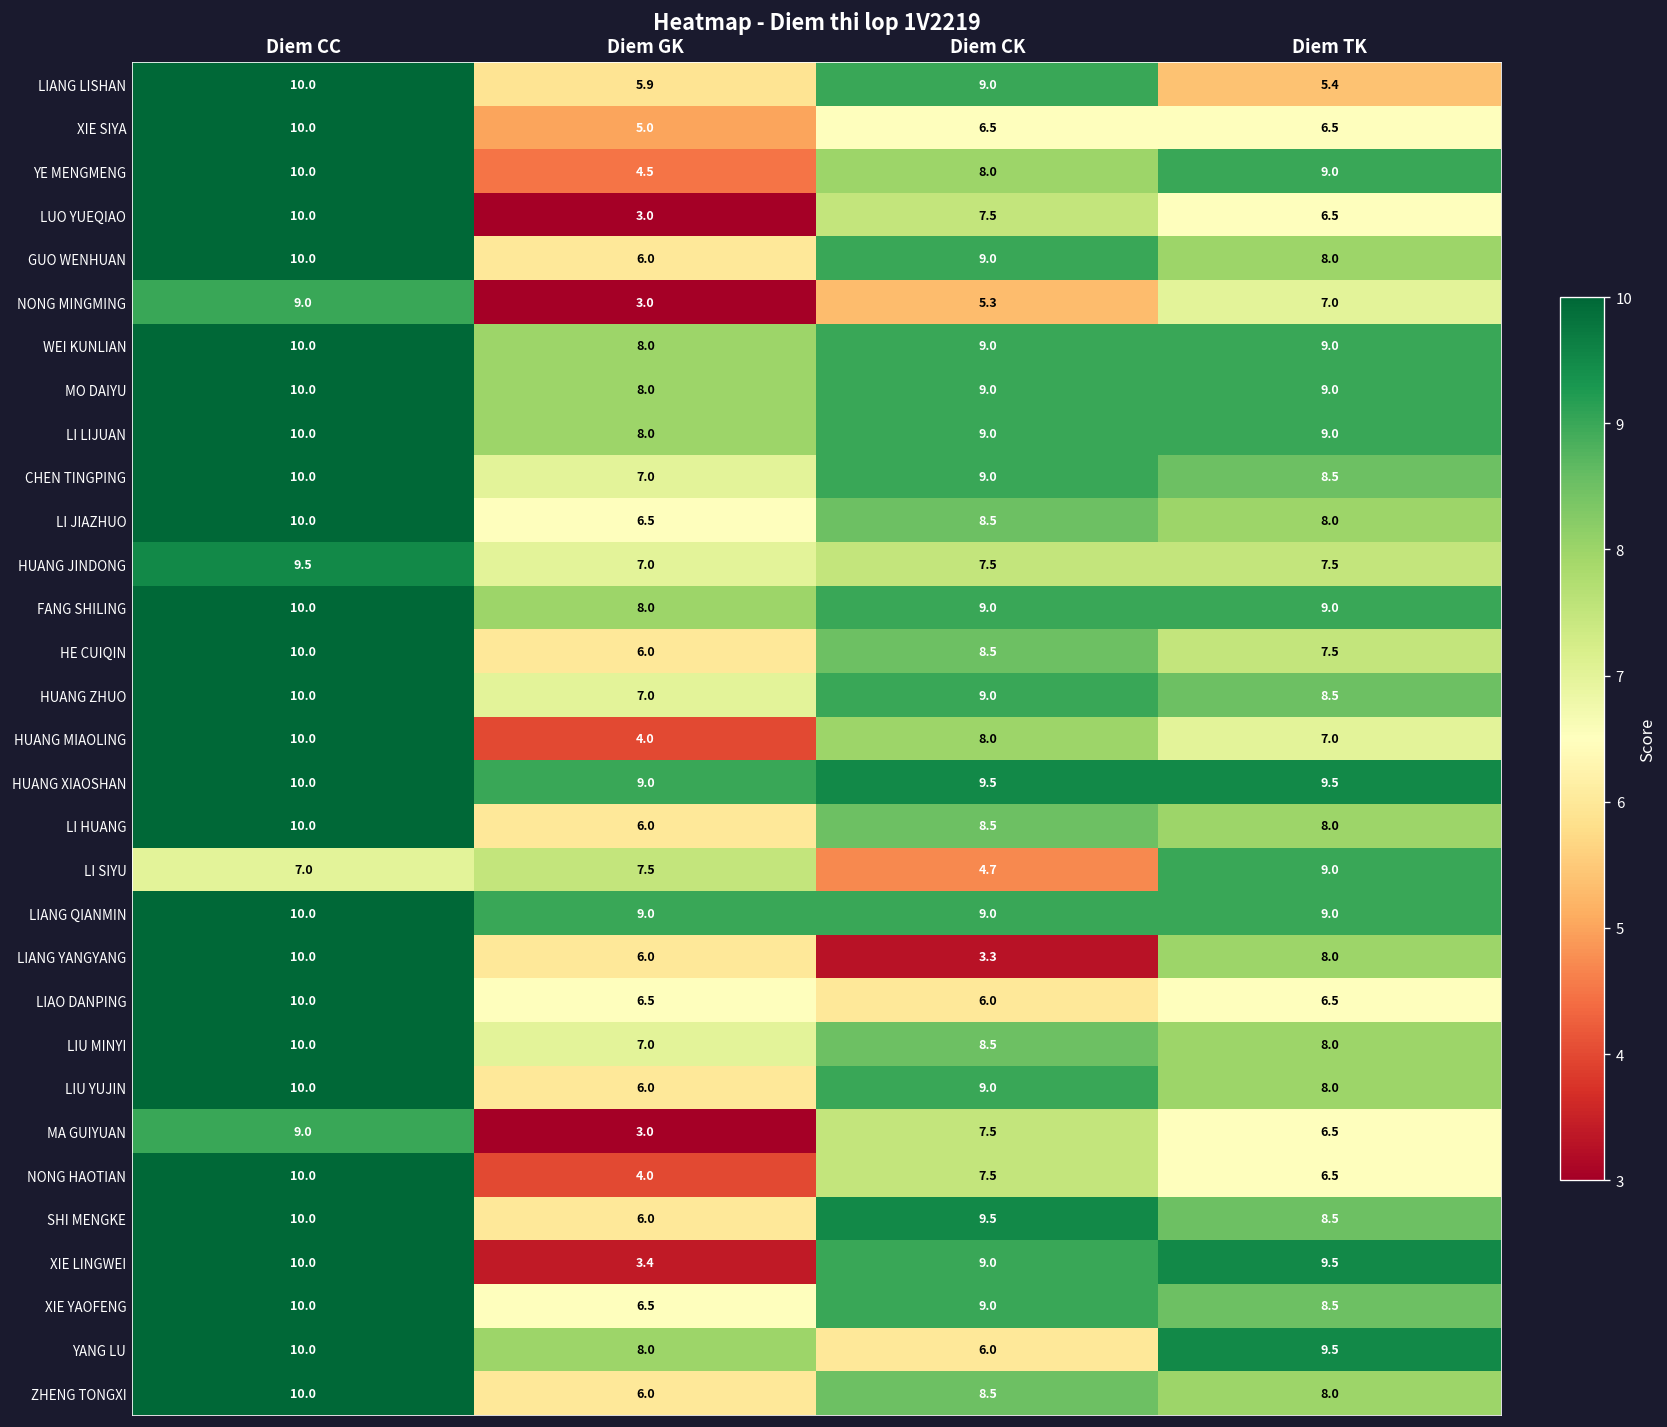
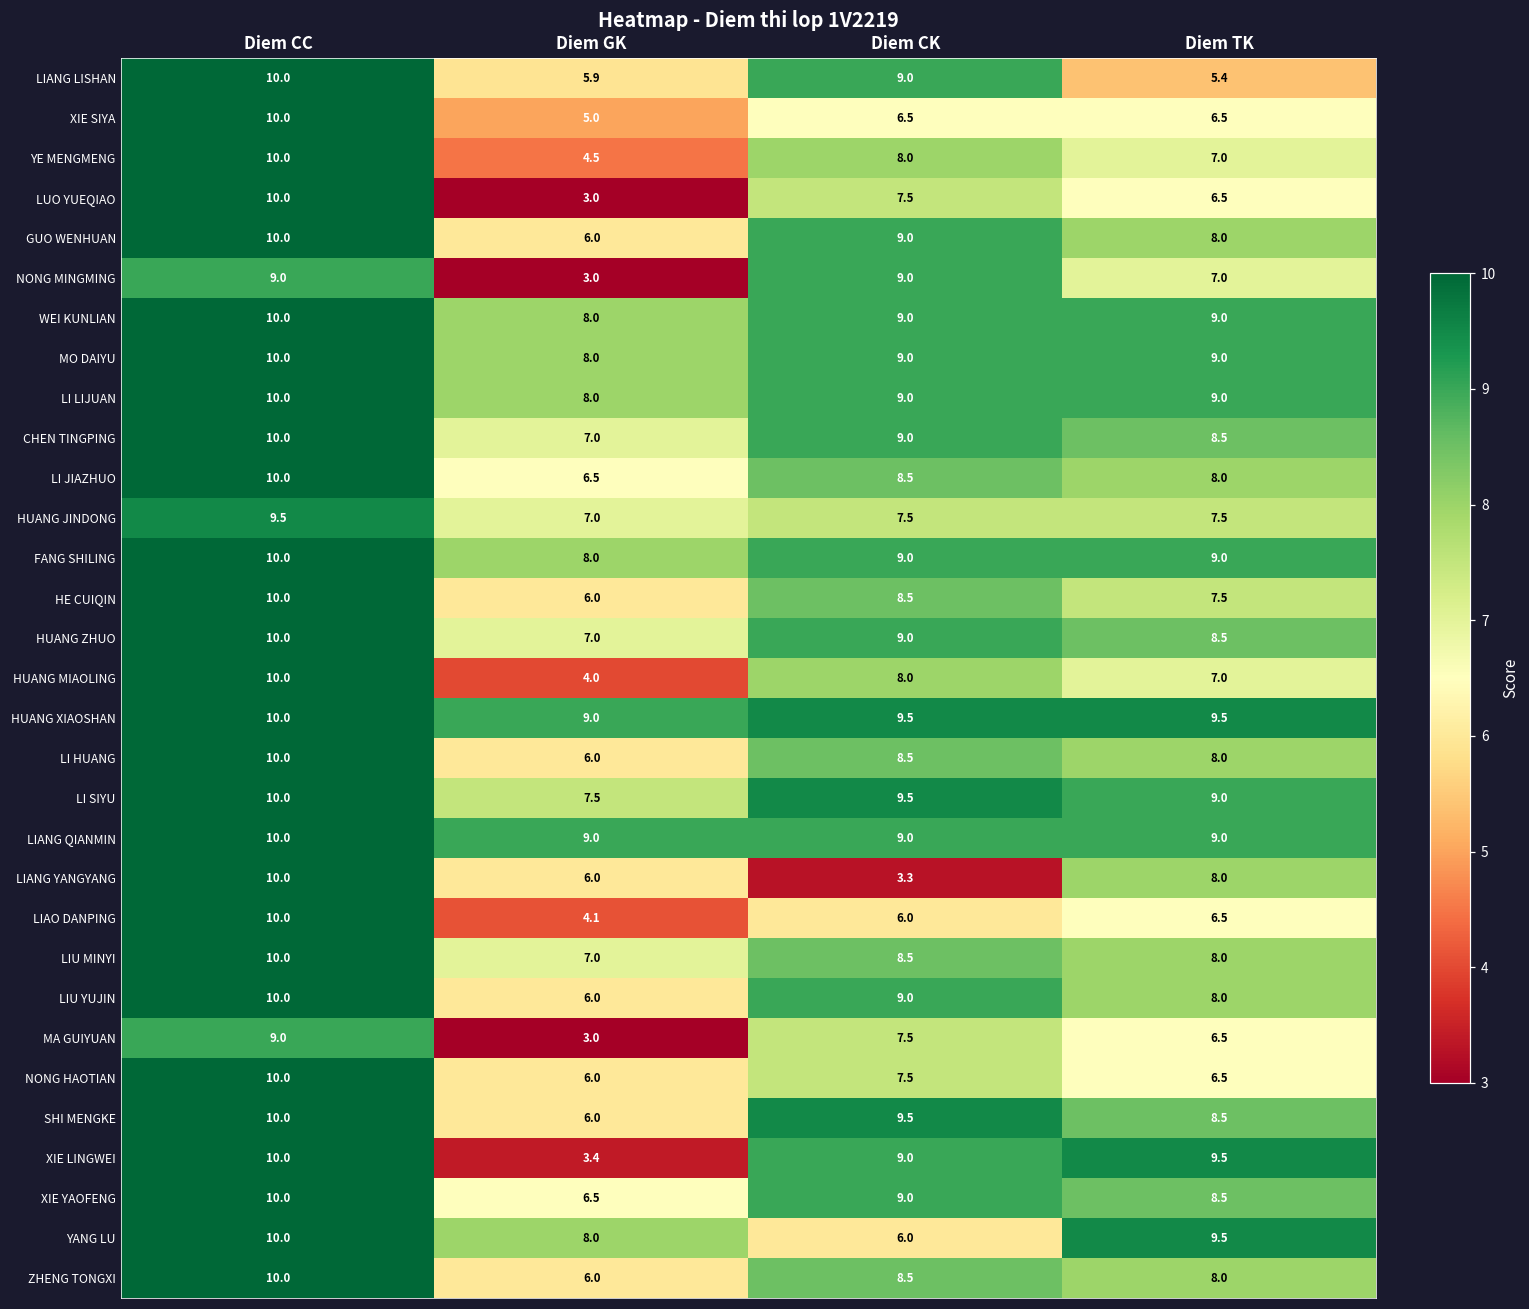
  {
    "LIANG LISHAN": {
      "Diem CC": 10.0,
      "Diem GK": 5.9,
      "Diem CK": 9.0,
      "Diem TK": 5.4
    },
    "XIE SIYA": {
      "Diem CC": 10.0,
      "Diem GK": 5.0,
      "Diem CK": 6.5,
      "Diem TK": 6.5
    },
    "YE MENGMENG": {
      "Diem CC": 10.0,
      "Diem GK": 4.5,
      "Diem CK": 8.0,
-     "Diem TK": 9.0
+     "Diem TK": 7.0
    },
    "LUO YUEQIAO": {
      "Diem CC": 10.0,
      "Diem GK": 3.0,
      "Diem CK": 7.5,
      "Diem TK": 6.5
    },
    "GUO WENHUAN": {
      "Diem CC": 10.0,
      "Diem GK": 6.0,
      "Diem CK": 9.0,
      "Diem TK": 8.0
    },
    "NONG MINGMING": {
      "Diem CC": 9.0,
      "Diem GK": 3.0,
-     "Diem CK": 5.3,
+     "Diem CK": 9.0,
      "Diem TK": 7.0
    },
    "WEI KUNLIAN": {
      "Diem CC": 10.0,
      "Diem GK": 8.0,
      "Diem CK": 9.0,
      "Diem TK": 9.0
    },
    "MO DAIYU": {
      "Diem CC": 10.0,
      "Diem GK": 8.0,
      "Diem CK": 9.0,
      "Diem TK": 9.0
    },
    "LI LIJUAN": {
      "Diem CC": 10.0,
      "Diem GK": 8.0,
      "Diem CK": 9.0,
      "Diem TK": 9.0
    },
    "CHEN TINGPING": {
      "Diem CC": 10.0,
      "Diem GK": 7.0,
      "Diem CK": 9.0,
      "Diem TK": 8.5
    },
    "LI JIAZHUO": {
      "Diem CC": 10.0,
      "Diem GK": 6.5,
      "Diem CK": 8.5,
      "Diem TK": 8.0
    },
    "HUANG JINDONG": {
      "Diem CC": 9.5,
      "Diem GK": 7.0,
      "Diem CK": 7.5,
      "Diem TK": 7.5
    },
    "FANG SHILING": {
      "Diem CC": 10.0,
      "Diem GK": 8.0,
      "Diem CK": 9.0,
      "Diem TK": 9.0
    },
    "HE CUIQIN": {
      "Diem CC": 10.0,
      "Diem GK": 6.0,
      "Diem CK": 8.5,
      "Diem TK": 7.5
    },
    "HUANG ZHUO": {
      "Diem CC": 10.0,
      "Diem GK": 7.0,
      "Diem CK": 9.0,
      "Diem TK": 8.5
    },
    "HUANG MIAOLING": {
      "Diem CC": 10.0,
      "Diem GK": 4.0,
      "Diem CK": 8.0,
      "Diem TK": 7.0
    },
    "HUANG XIAOSHAN": {
      "Diem CC": 10.0,
      "Diem GK": 9.0,
      "Diem CK": 9.5,
      "Diem TK": 9.5
    },
    "LI HUANG": {
      "Diem CC": 10.0,
      "Diem GK": 6.0,
      "Diem CK": 8.5,
      "Diem TK": 8.0
    },
    "LI SIYU": {
-     "Diem CC": 7.0,
+     "Diem CC": 10.0,
      "Diem GK": 7.5,
-     "Diem CK": 4.7,
+     "Diem CK": 9.5,
      "Diem TK": 9.0
    },
    "LIANG QIANMIN": {
      "Diem CC": 10.0,
      "Diem GK": 9.0,
      "Diem CK": 9.0,
      "Diem TK": 9.0
    },
    "LIANG YANGYANG": {
      "Diem CC": 10.0,
      "Diem GK": 6.0,
      "Diem CK": 3.3,
      "Diem TK": 8.0
    },
    "LIAO DANPING": {
      "Diem CC": 10.0,
-     "Diem GK": 6.5,
+     "Diem GK": 4.1,
      "Diem CK": 6.0,
      "Diem TK": 6.5
    },
    "LIU MINYI": {
      "Diem CC": 10.0,
      "Diem GK": 7.0,
      "Diem CK": 8.5,
      "Diem TK": 8.0
    },
    "LIU YUJIN": {
      "Diem CC": 10.0,
      "Diem GK": 6.0,
      "Diem CK": 9.0,
      "Diem TK": 8.0
    },
    "MA GUIYUAN": {
      "Diem CC": 9.0,
      "Diem GK": 3.0,
      "Diem CK": 7.5,
      "Diem TK": 6.5
    },
    "NONG HAOTIAN": {
      "Diem CC": 10.0,
-     "Diem GK": 4.0,
+     "Diem GK": 6.0,
      "Diem CK": 7.5,
      "Diem TK": 6.5
    },
    "SHI MENGKE": {
      "Diem CC": 10.0,
      "Diem GK": 6.0,
      "Diem CK": 9.5,
      "Diem TK": 8.5
    },
    "XIE LINGWEI": {
      "Diem CC": 10.0,
      "Diem GK": 3.4,
      "Diem CK": 9.0,
      "Diem TK": 9.5
    },
    "XIE YAOFENG": {
      "Diem CC": 10.0,
      "Diem GK": 6.5,
      "Diem CK": 9.0,
      "Diem TK": 8.5
    },
    "YANG LU": {
      "Diem CC": 10.0,
      "Diem GK": 8.0,
      "Diem CK": 6.0,
      "Diem TK": 9.5
    },
    "ZHENG TONGXI": {
      "Diem CC": 10.0,
      "Diem GK": 6.0,
      "Diem CK": 8.5,
      "Diem TK": 8.0
    }
  }
